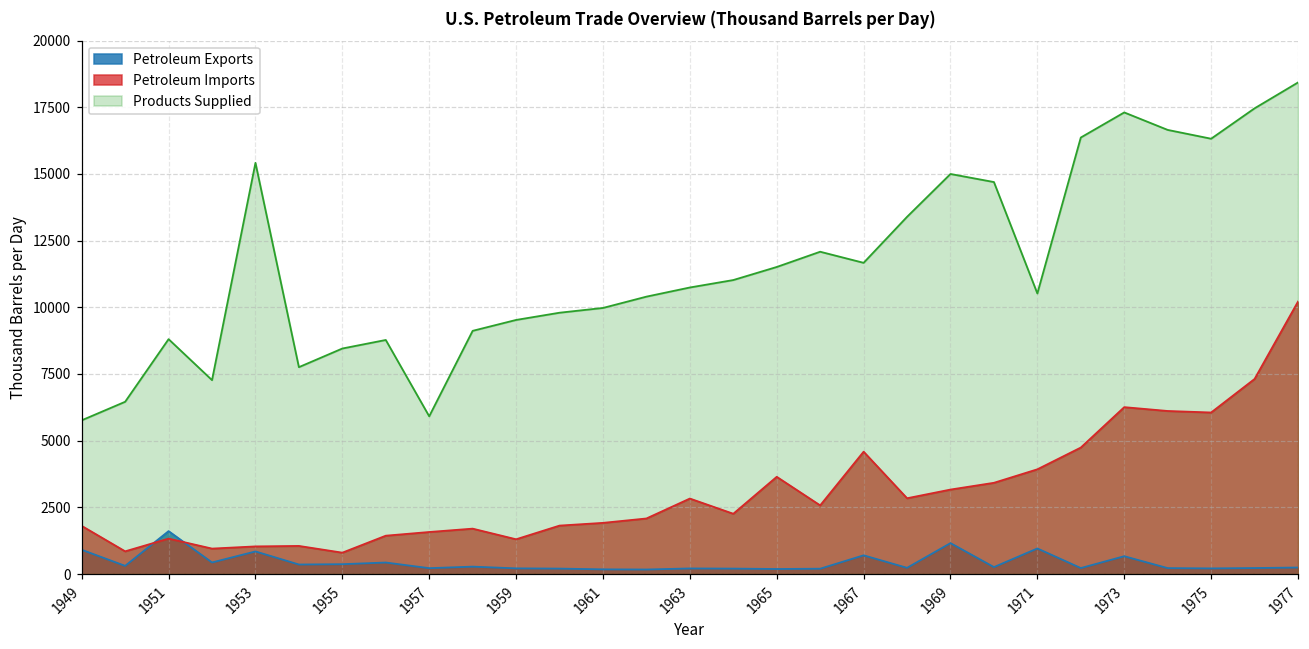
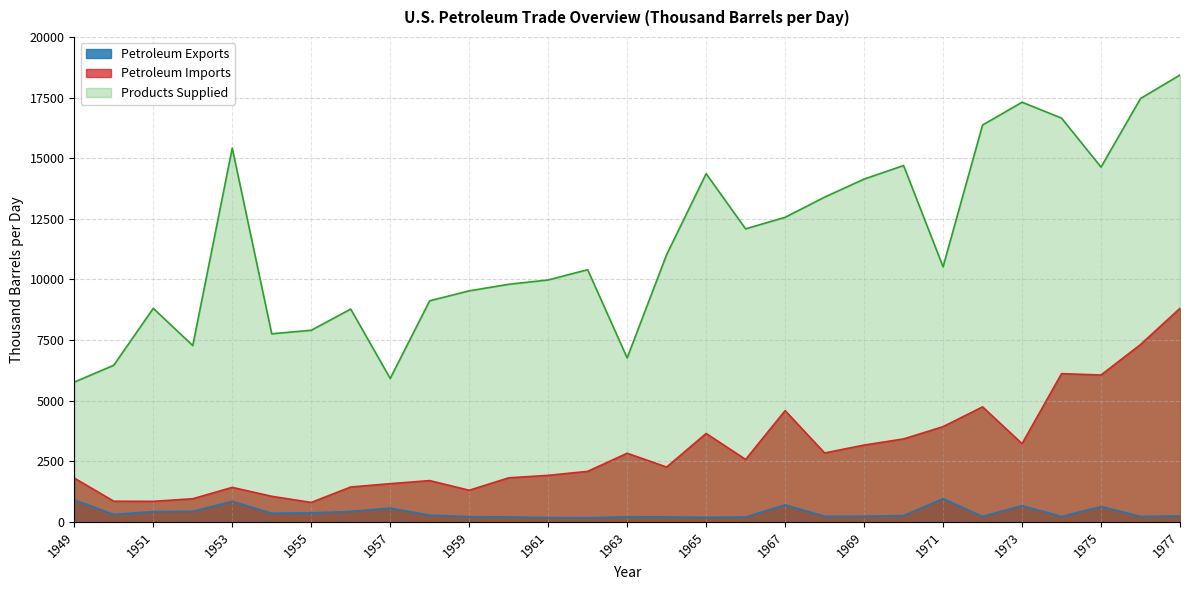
  {
    "Petroleum Exports": {
      "1949": 900,
-     "1951": 1600,
+     "1951": 400,
      "1953": 800,
      "1955": 400,
-     "1957": 200,
+     "1957": 600,
      "1959": 200,
      "1961": 200,
      "1963": 200,
      "1965": 200,
      "1967": 700,
-     "1969": 1200,
+     "1969": 200,
      "1971": 1000,
      "1973": 700,
-     "1975": 200,
+     "1975": 600,
      "1977": 200
    },
    "Petroleum Imports": {
      "1949": 1800,
-     "1951": 1300,
-     "1953": 1000,
+     "1951": 800,
+     "1953": 1400,
      "1955": 800,
      "1957": 1600,
      "1959": 1300,
      "1961": 1900,
      "1963": 2800,
      "1965": 3600,
      "1967": 4600,
      "1969": 3200,
      "1971": 3900,
-     "1973": 6300,
+     "1973": 3200,
      "1975": 6100,
-     "1977": 10200
+     "1977": 8800
    },
    "Products Supplied": {
      "1949": 5800,
      "1951": 8800,
      "1953": 15400,
-     "1955": 8500,
+     "1955": 7900,
      "1957": 5900,
      "1959": 9500,
      "1961": 10000,
-     "1963": 10700,
-     "1965": 11500,
-     "1967": 11700,
-     "1969": 15000,
+     "1963": 6800,
+     "1965": 14400,
+     "1967": 12600,
+     "1969": 14100,
      "1971": 10500,
      "1973": 17300,
-     "1975": 16300,
+     "1975": 14600,
      "1977": 18400
    }
  }
